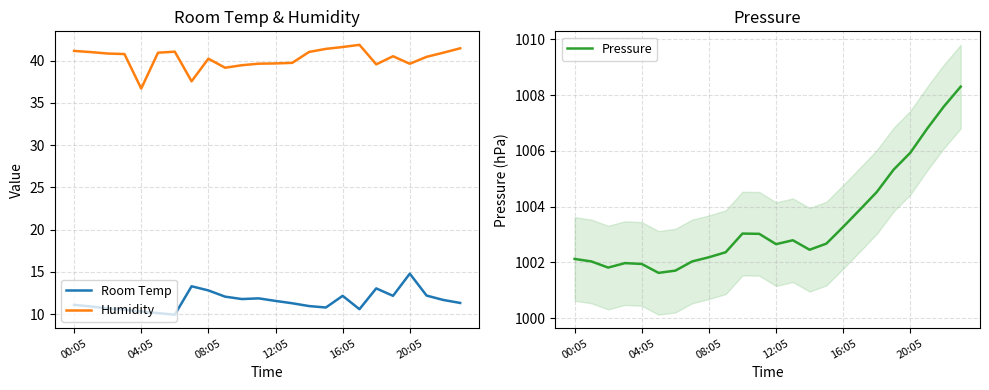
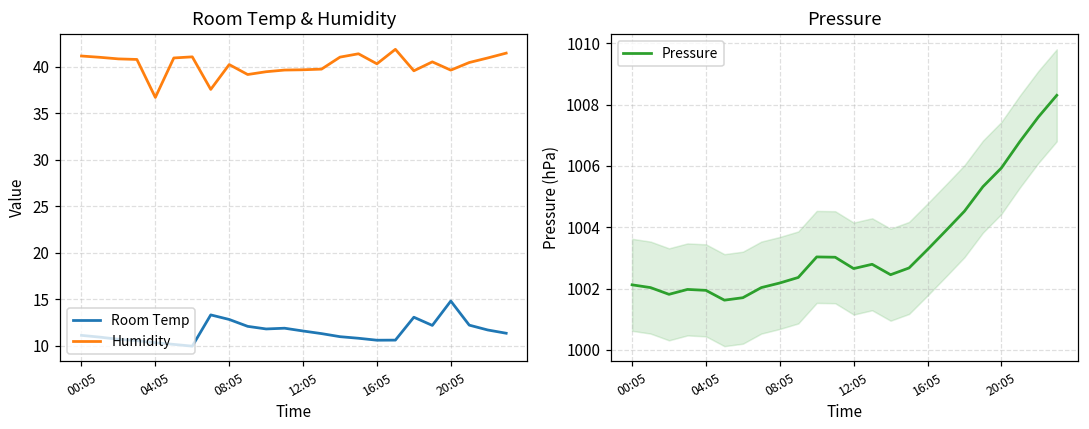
  {
    "Room Temp & Humidity": {
      "Room Temp": {
        "08:05": 13,
        "12:05": 12,
-       "16:05": 12,
+       "16:05": 11,
        "20:05": 15
      },
      "Humidity": {
        "00:05": 41,
        "04:05": 37,
        "08:05": 40,
        "12:05": 40,
-       "16:05": 42,
+       "16:05": 40,
        "20:05": 40
      }
    }
  }
